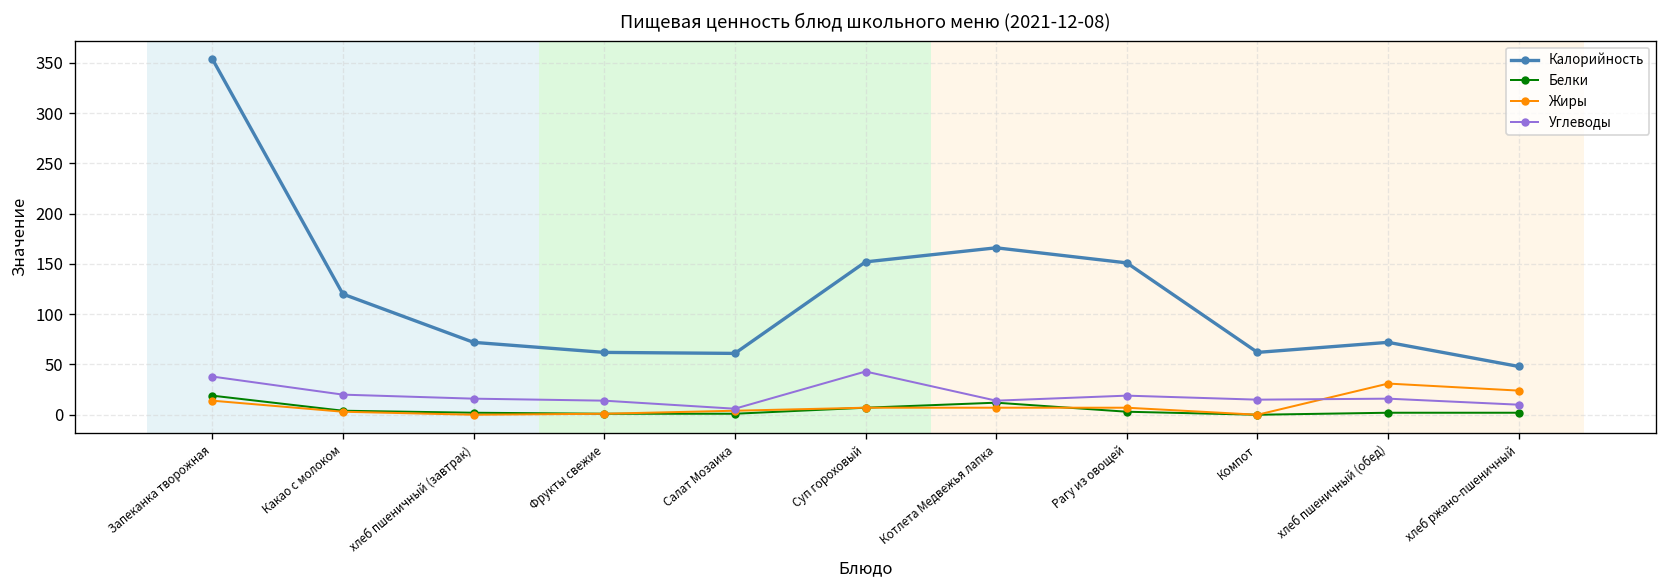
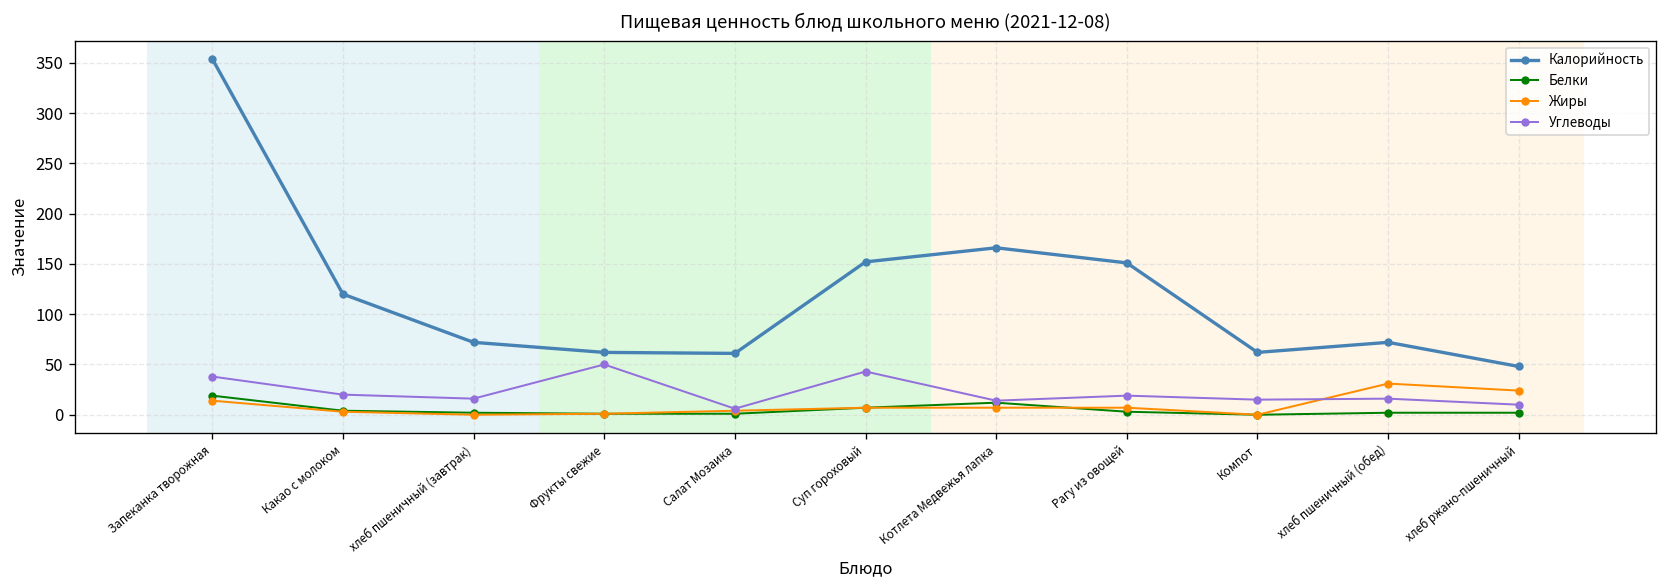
  {
    "Калорийность": {
      "Запеканка творожная": 350,
      "Какао с молоком": 120,
      "хлеб пшеничный (завтрак)": 70,
      "Фрукты свежие": 60,
      "Салат Мозаика": 60,
      "Суп гороховый": 150,
      "Котлета Медвежья лапка": 170,
      "Рагу из овощей": 150,
      "Компот": 60,
      "хлеб пшеничный (обед)": 70,
      "хлеб ржано-пшеничный": 50
    },
    "Белки": {
      "Запеканка творожная": 20,
      "Рагу из овощей": 0,
      "хлеб пшеничный (обед)": 0,
      "хлеб ржано-пшеничный": 0
    },
    "Жиры": {
      "Запеканка творожная": 10,
      "Котлета Медвежья лапка": 10,
      "Рагу из овощей": 10,
      "хлеб пшеничный (обед)": 30,
      "хлеб ржано-пшеничный": 20
    },
    "Углеводы": {
      "Запеканка творожная": 40,
      "Какао с молоком": 20,
      "хлеб пшеничный (завтрак)": 20,
-     "Фрукты свежие": 10,
+     "Фрукты свежие": 50,
      "Суп гороховый": 40,
      "Рагу из овощей": 20,
      "Компот": 20,
      "хлеб пшеничный (обед)": 20,
      "хлеб ржано-пшеничный": 10
    }
  }
